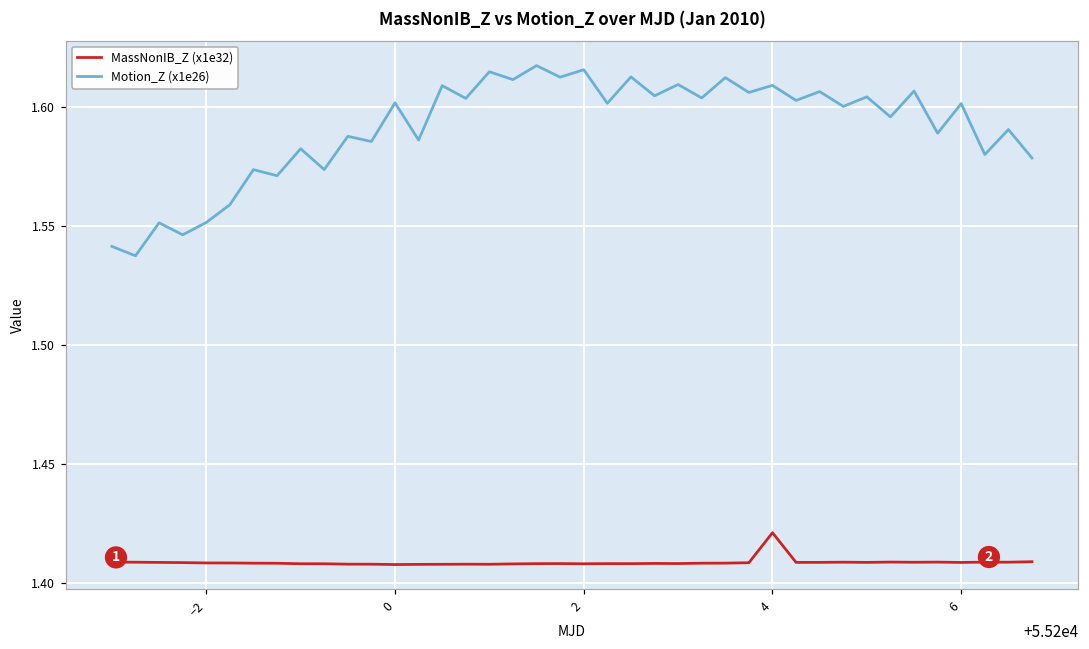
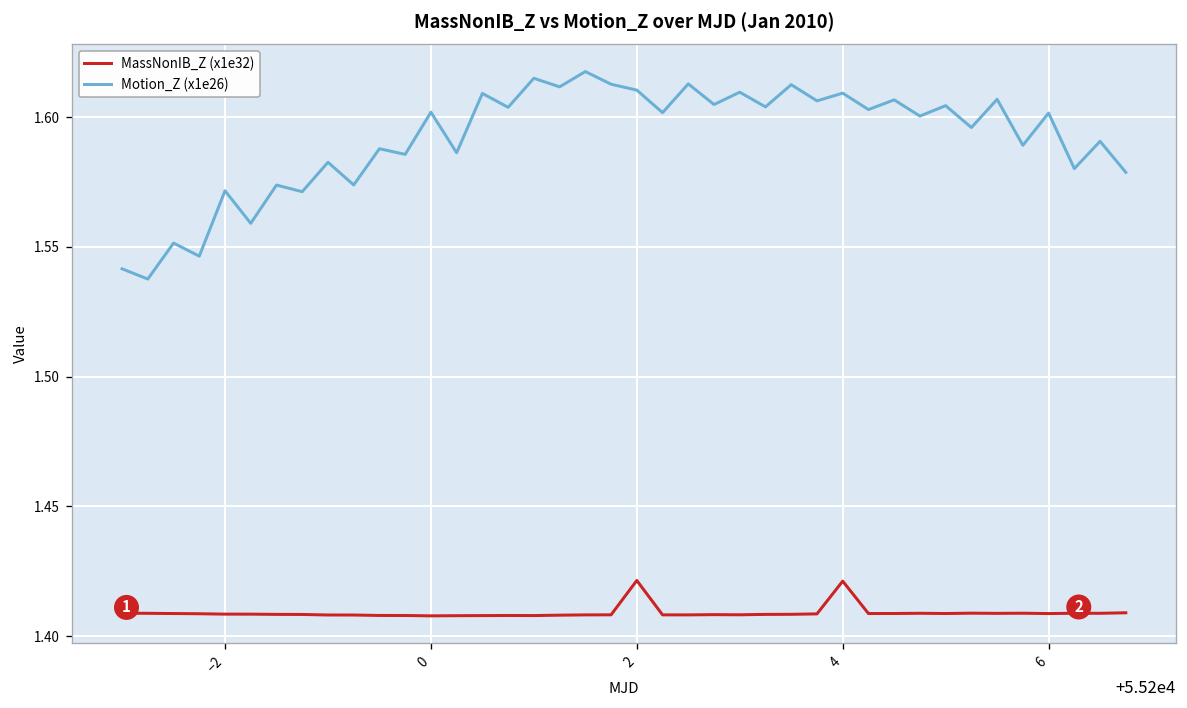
  {
    "MassNonIB_Z (x1e32)": {
      "−2": 1.408,
      "0": 1.408,
-     "2": 1.408,
+     "2": 1.421,
      "4": 1.421,
      "6": 1.409
    },
    "Motion_Z (x1e26)": {
-     "−2": 1.552,
+     "−2": 1.572,
      "0": 1.602,
-     "2": 1.616,
+     "2": 1.610,
      "4": 1.609,
      "6": 1.602
    }
  }
